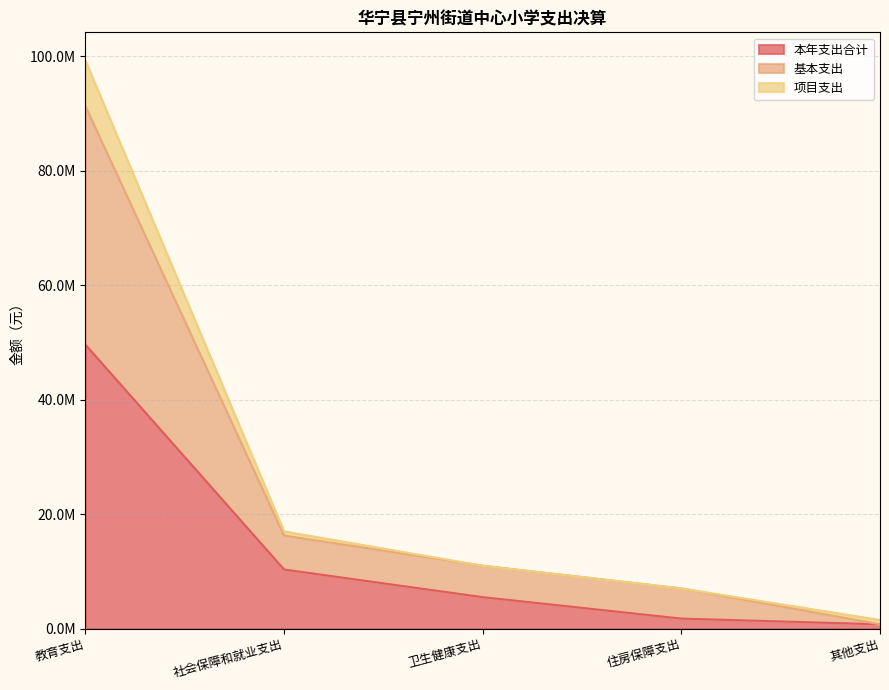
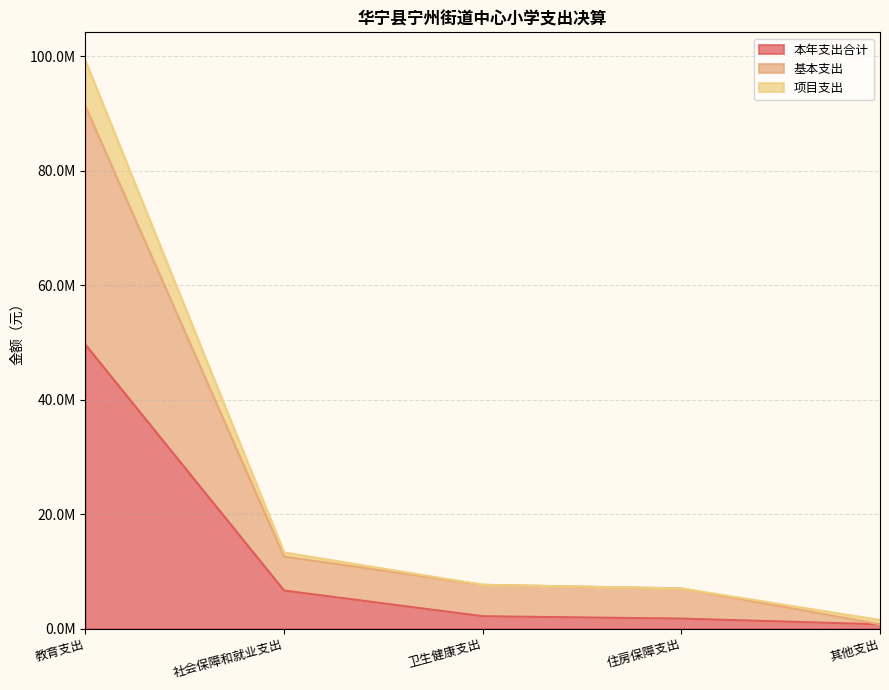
  {
    "本年支出合计": {
      "教育支出": 50000000,
-     "社会保障和就业支出": 10000000,
-     "卫生健康支出": 5000000,
+     "社会保障和就业支出": 7000000,
+     "卫生健康支出": 2000000,
      "住房保障支出": 2000000
    }
  }
